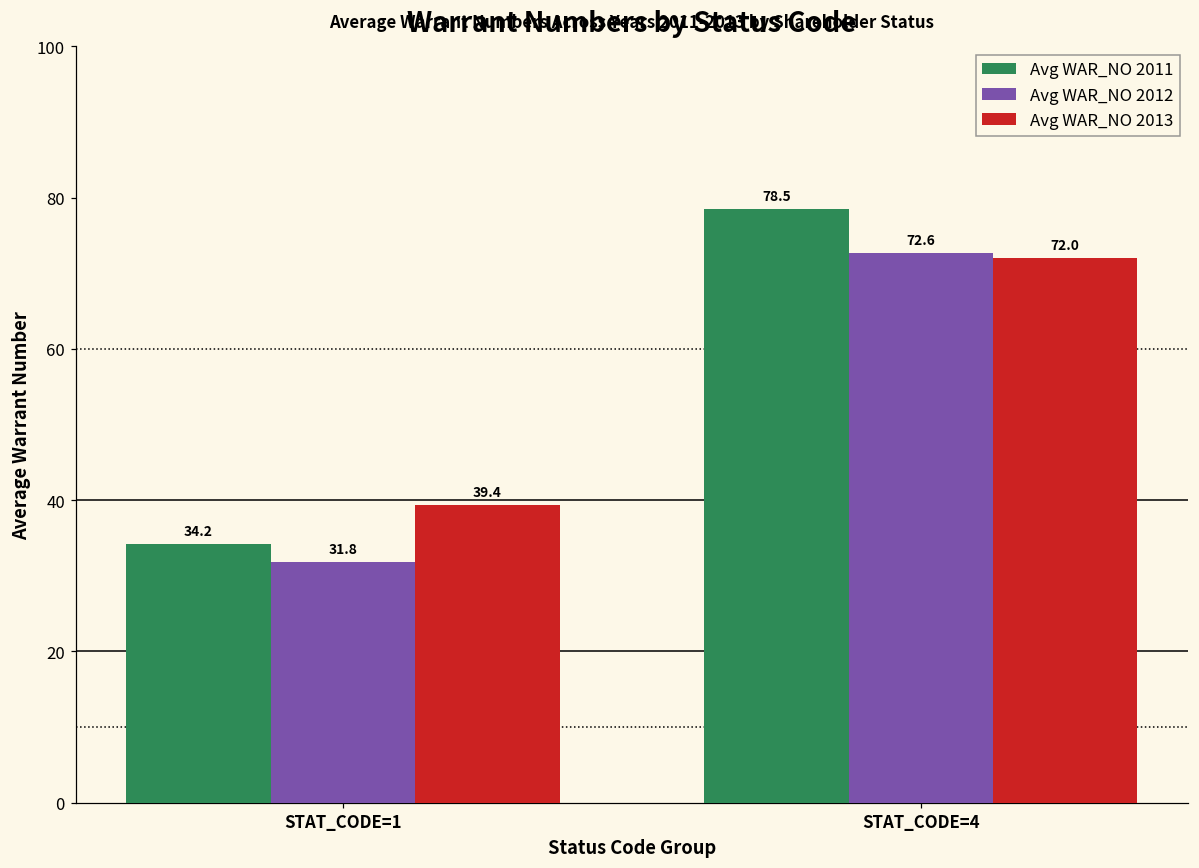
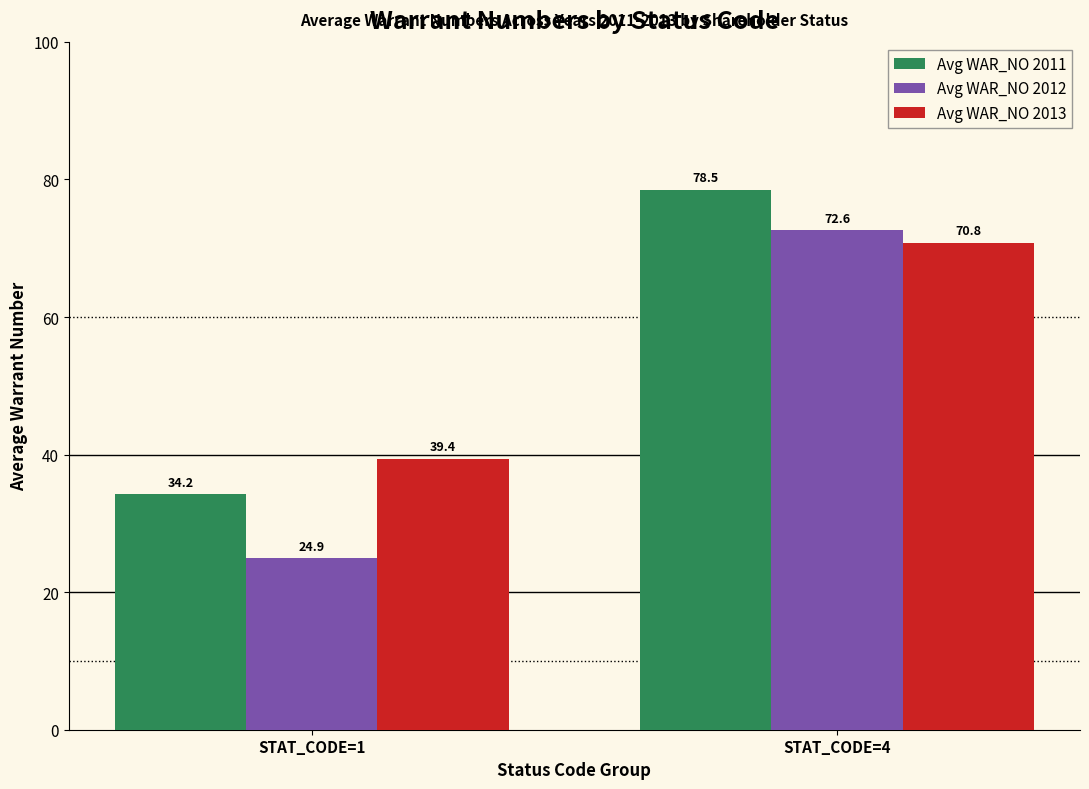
  {
    "Avg WAR_NO 2011": {
      "STAT_CODE=1": 34.2,
      "STAT_CODE=4": 78.5
    },
    "Avg WAR_NO 2012": {
-     "STAT_CODE=1": 31.8,
+     "STAT_CODE=1": 24.9,
      "STAT_CODE=4": 72.6
    },
    "Avg WAR_NO 2013": {
      "STAT_CODE=1": 39.4,
-     "STAT_CODE=4": 72.0
+     "STAT_CODE=4": 70.8
    }
  }
